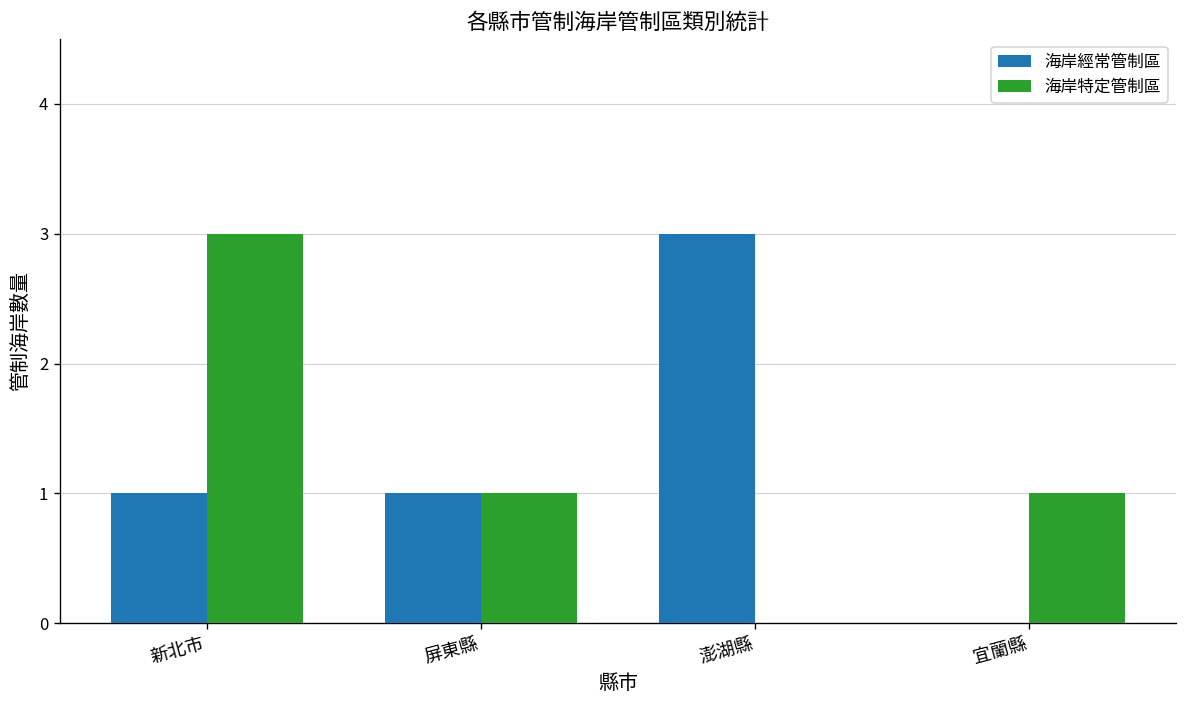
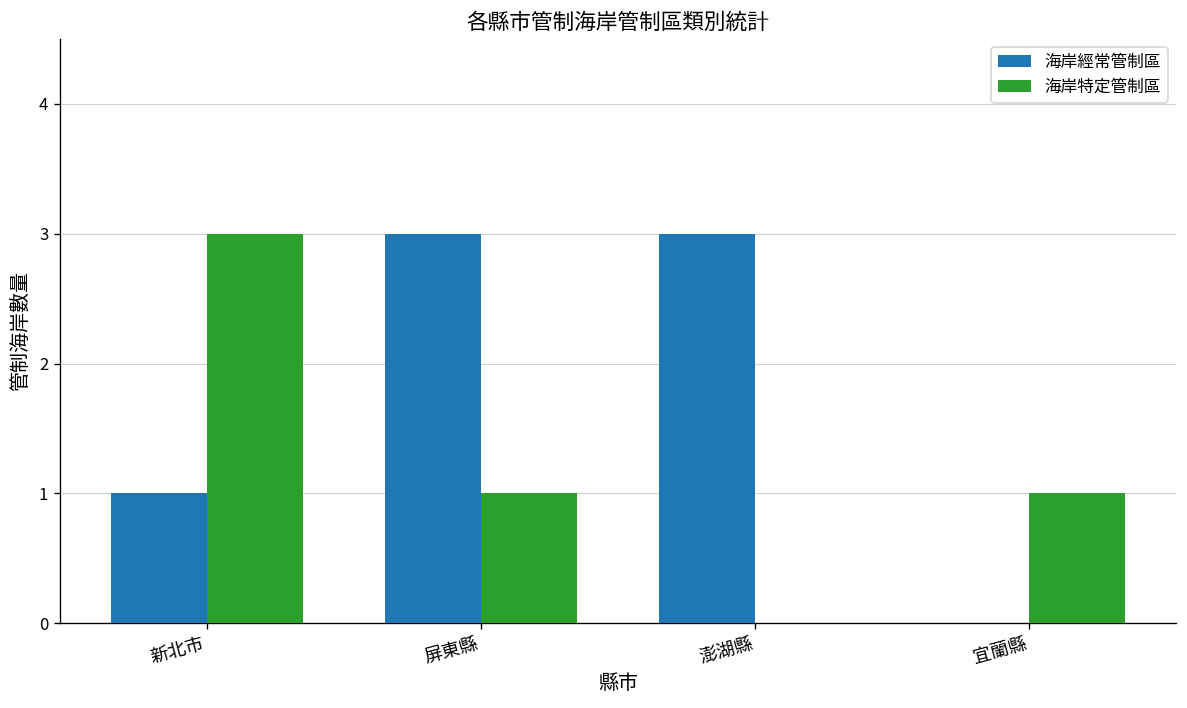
  {
    "海岸經常管制區": {
      "新北市": 1,
-     "屏東縣": 1,
+     "屏東縣": 3,
      "澎湖縣": 3,
      "宜蘭縣": 0
    },
    "海岸特定管制區": {
      "新北市": 3,
      "屏東縣": 1,
      "澎湖縣": 0,
      "宜蘭縣": 1
    }
  }
